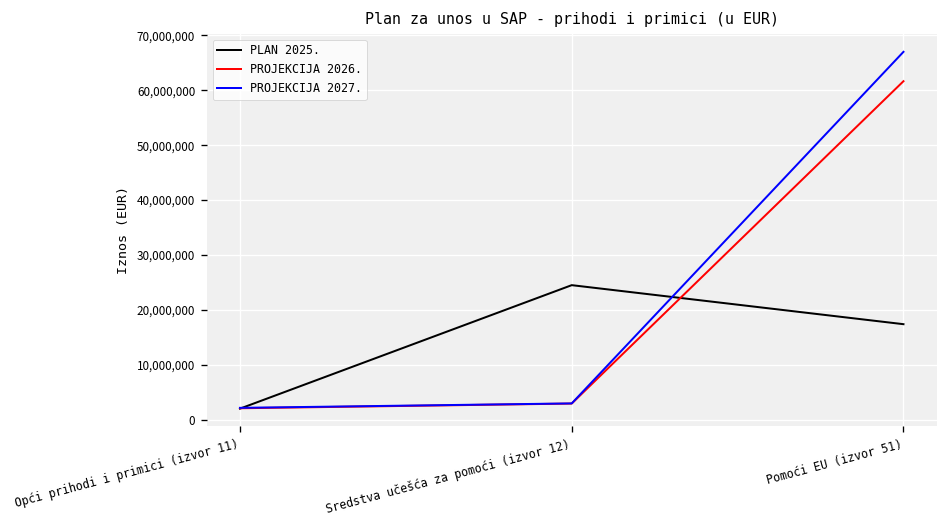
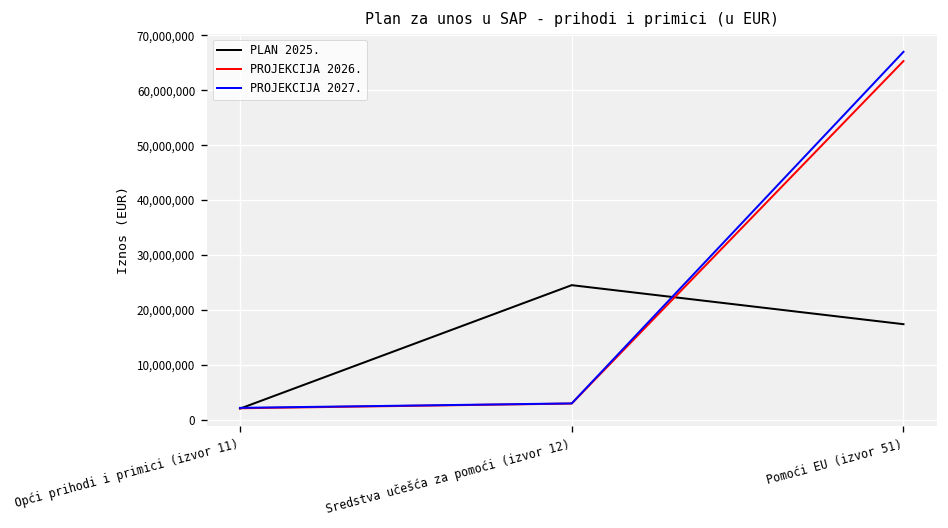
  {
    "PLAN 2025.": {
      "Sredstva učešća za pomoći (izvor 12)": "25,000,000",
      "Pomoći EU (izvor 51)": "17,000,000"
    },
    "PROJEKCIJA 2026.": {
-     "Pomoći EU (izvor 51)": "62,000,000"
+     "Pomoći EU (izvor 51)": "65,000,000"
    },
    "PROJEKCIJA 2027.": {
      "Pomoći EU (izvor 51)": "67,000,000"
    }
  }
